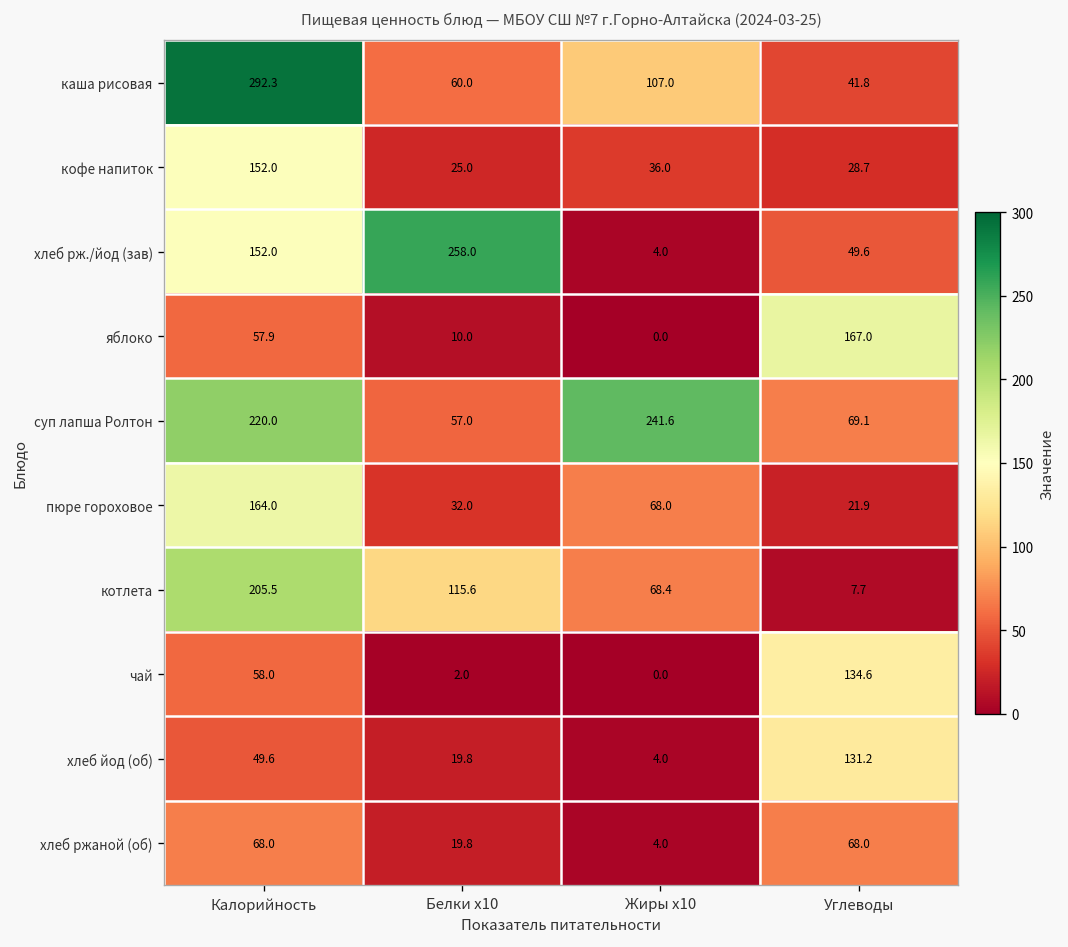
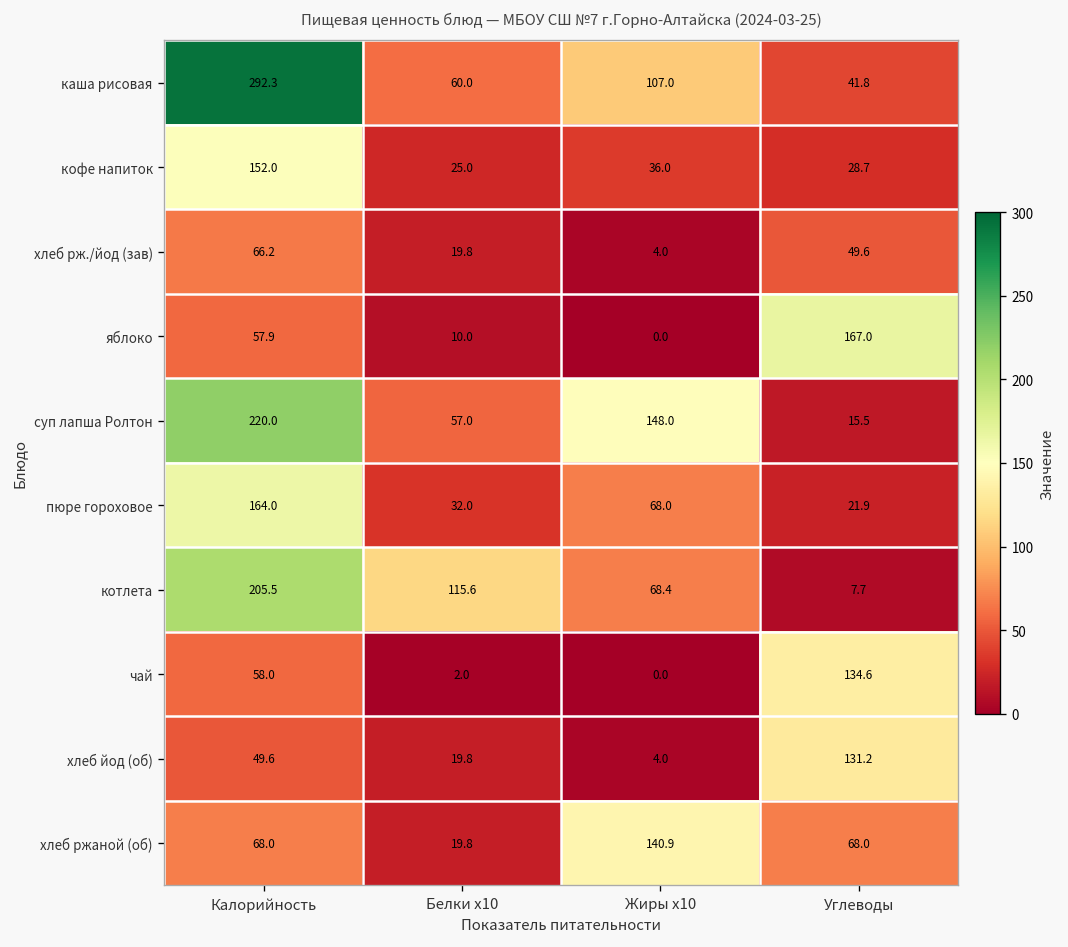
  {
    "каша рисовая": {
      "Калорийность": 292.3,
      "Белки x10": 60.0,
      "Жиры x10": 107.0,
      "Углеводы": 41.8
    },
    "кофе напиток": {
      "Калорийность": 152.0,
      "Белки x10": 25.0,
      "Жиры x10": 36.0,
      "Углеводы": 28.7
    },
    "хлеб рж./йод (зав)": {
-     "Калорийность": 152.0,
-     "Белки x10": 258.0,
+     "Калорийность": 66.2,
+     "Белки x10": 19.8,
      "Жиры x10": 4.0,
      "Углеводы": 49.6
    },
    "яблоко": {
      "Калорийность": 57.9,
      "Белки x10": 10.0,
      "Жиры x10": 0.0,
      "Углеводы": 167.0
    },
    "суп лапша Ролтон": {
      "Калорийность": 220.0,
      "Белки x10": 57.0,
-     "Жиры x10": 241.6,
-     "Углеводы": 69.1
+     "Жиры x10": 148.0,
+     "Углеводы": 15.5
    },
    "пюре гороховое": {
      "Калорийность": 164.0,
      "Белки x10": 32.0,
      "Жиры x10": 68.0,
      "Углеводы": 21.9
    },
    "котлета": {
      "Калорийность": 205.5,
      "Белки x10": 115.6,
      "Жиры x10": 68.4,
      "Углеводы": 7.7
    },
    "чай": {
      "Калорийность": 58.0,
      "Белки x10": 2.0,
      "Жиры x10": 0.0,
      "Углеводы": 134.6
    },
    "хлеб йод (об)": {
      "Калорийность": 49.6,
      "Белки x10": 19.8,
      "Жиры x10": 4.0,
      "Углеводы": 131.2
    },
    "хлеб ржаной (об)": {
      "Калорийность": 68.0,
      "Белки x10": 19.8,
-     "Жиры x10": 4.0,
+     "Жиры x10": 140.9,
      "Углеводы": 68.0
    }
  }
